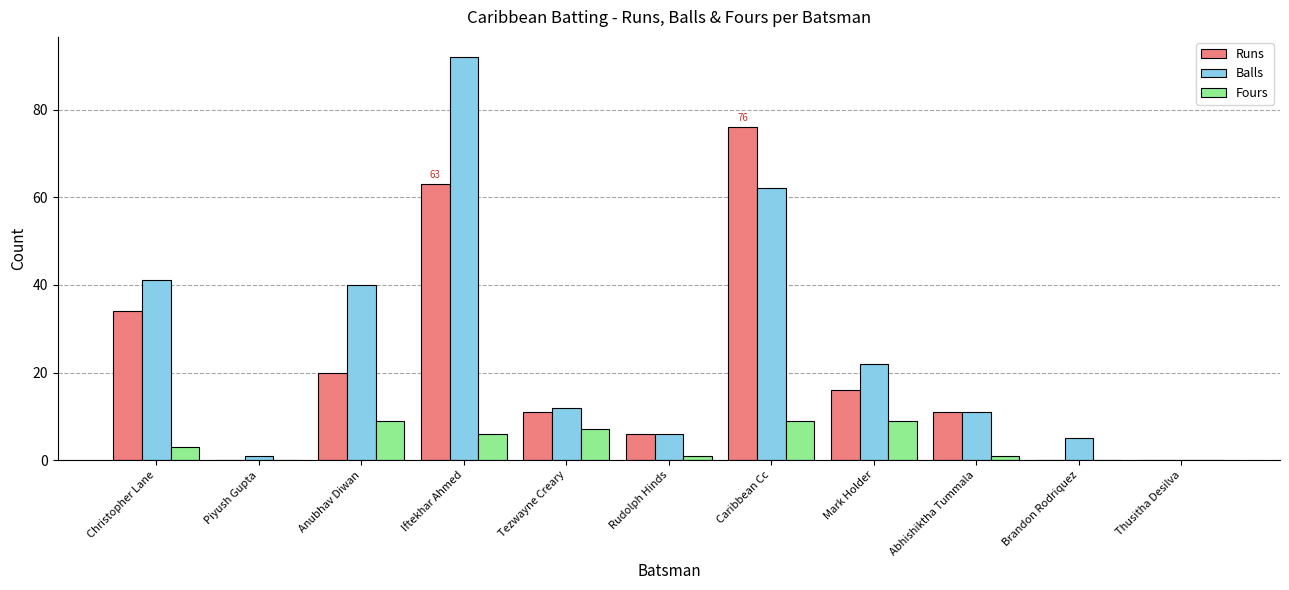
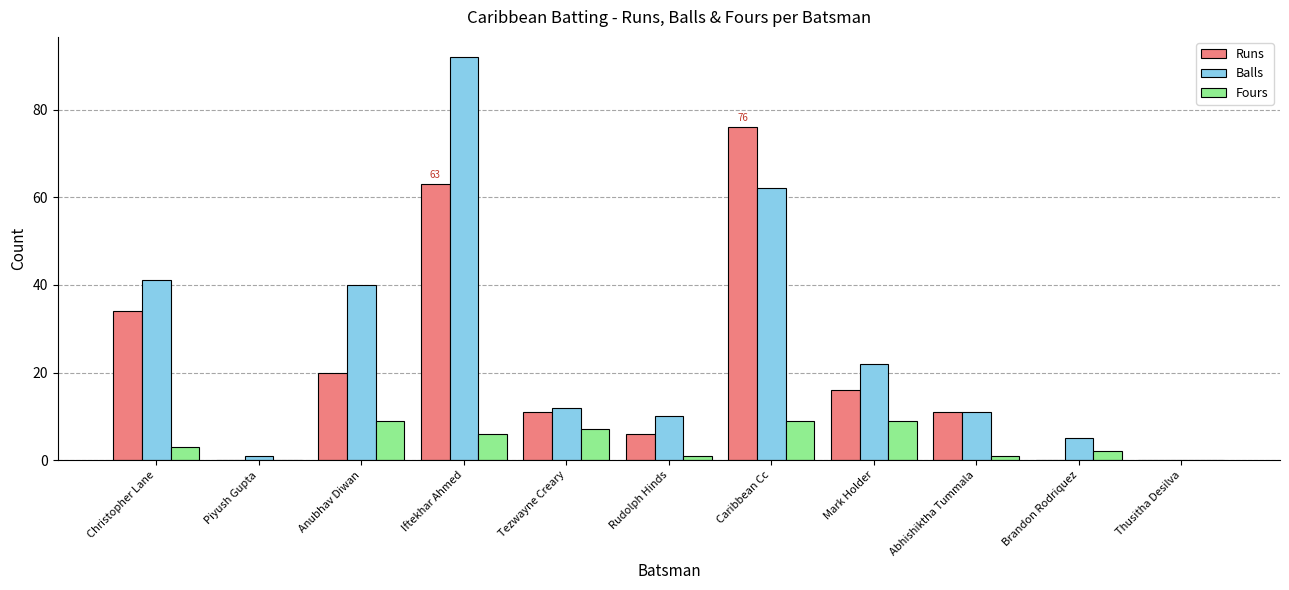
  {
    "Runs": {
      "Iftekhar Ahmed": 63,
      "Caribbean Cc": 76
    },
    "Balls": {
      "Christopher Lane": 41,
      "Piyush Gupta": 1,
      "Anubhav Diwan": 40,
      "Iftekhar Ahmed": 92,
      "Tezwayne Creary": 12,
-     "Rudolph Hinds": 6,
+     "Rudolph Hinds": 10,
      "Caribbean Cc": 62,
      "Mark Holder": 22,
      "Abhishiktha Tummala": 11,
      "Brandon Rodriquez": 5,
      "Thusitha Desilva": 0
    },
    "Fours": {
      "Christopher Lane": 3,
      "Piyush Gupta": 0,
      "Anubhav Diwan": 9,
      "Iftekhar Ahmed": 6,
      "Tezwayne Creary": 7,
      "Rudolph Hinds": 1,
      "Caribbean Cc": 9,
      "Mark Holder": 9,
      "Abhishiktha Tummala": 1,
-     "Brandon Rodriquez": 0,
+     "Brandon Rodriquez": 2,
      "Thusitha Desilva": 0
    }
  }
